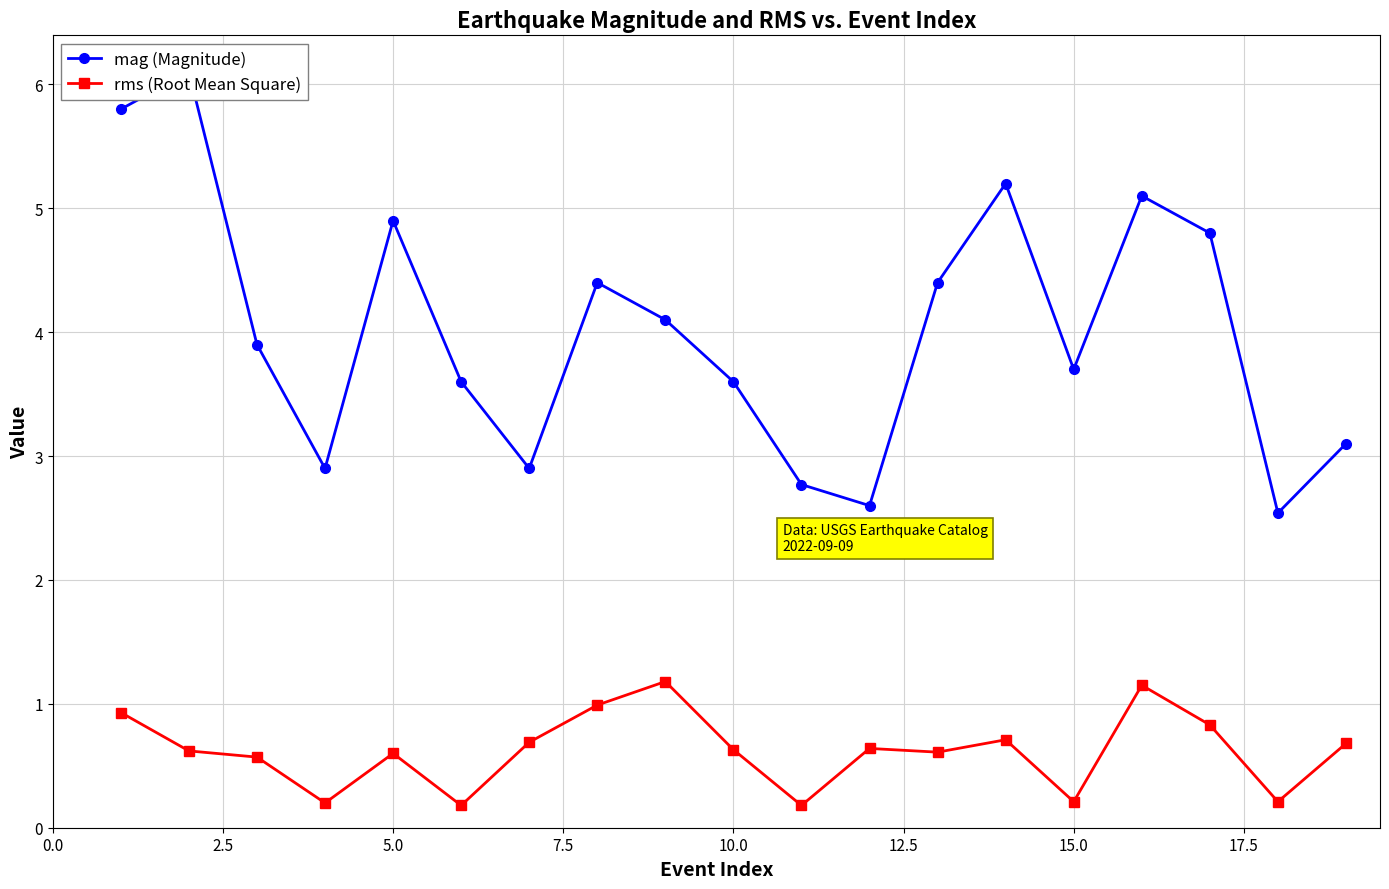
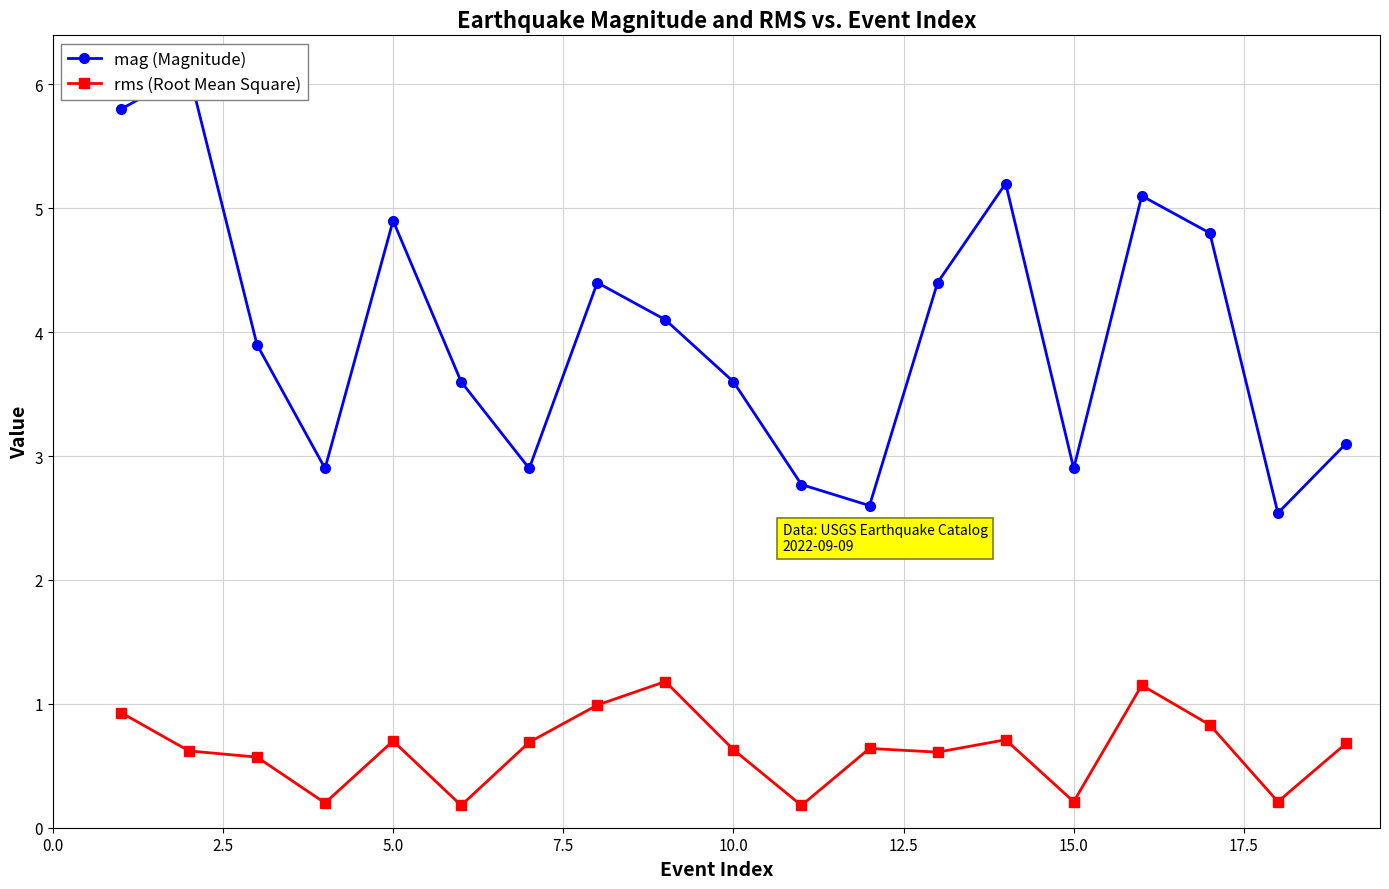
  {
    "mag (Magnitude)": {
      "5.0": 4.9,
      "10.0": 3.6,
-     "15.0": 3.7
+     "15.0": 2.9
    },
    "rms (Root Mean Square)": {
-     "5.0": 0.6,
+     "5.0": 0.7,
      "10.0": 0.63,
      "15.0": 0.2
    }
  }
